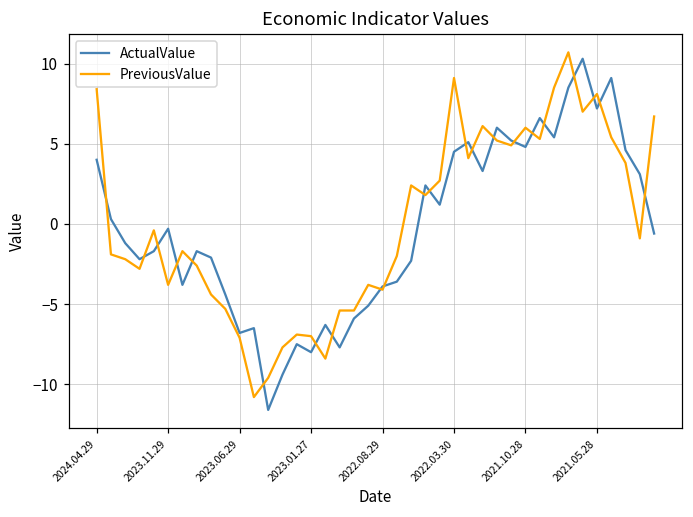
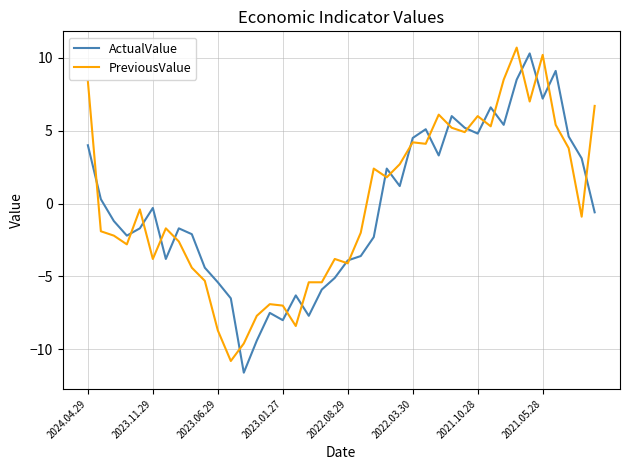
  {
    "ActualValue": {
      "2024.04.29": 4.0,
      "2023.11.29": -0.3,
-     "2023.06.29": -6.8,
+     "2023.06.29": -5.4,
      "2023.01.27": -8.0,
      "2022.08.29": -3.9,
      "2022.03.30": 4.5,
      "2021.10.28": 4.8,
      "2021.05.28": 7.2
    },
    "PreviousValue": {
      "2024.04.29": 8.4,
      "2023.11.29": -3.8,
-     "2023.06.29": -7.1,
+     "2023.06.29": -8.7,
      "2023.01.27": -7.0,
      "2022.08.29": -4.1,
-     "2022.03.30": 9.1,
+     "2022.03.30": 4.2,
      "2021.10.28": 6.0,
-     "2021.05.28": 8.1
+     "2021.05.28": 10.2
    }
  }
